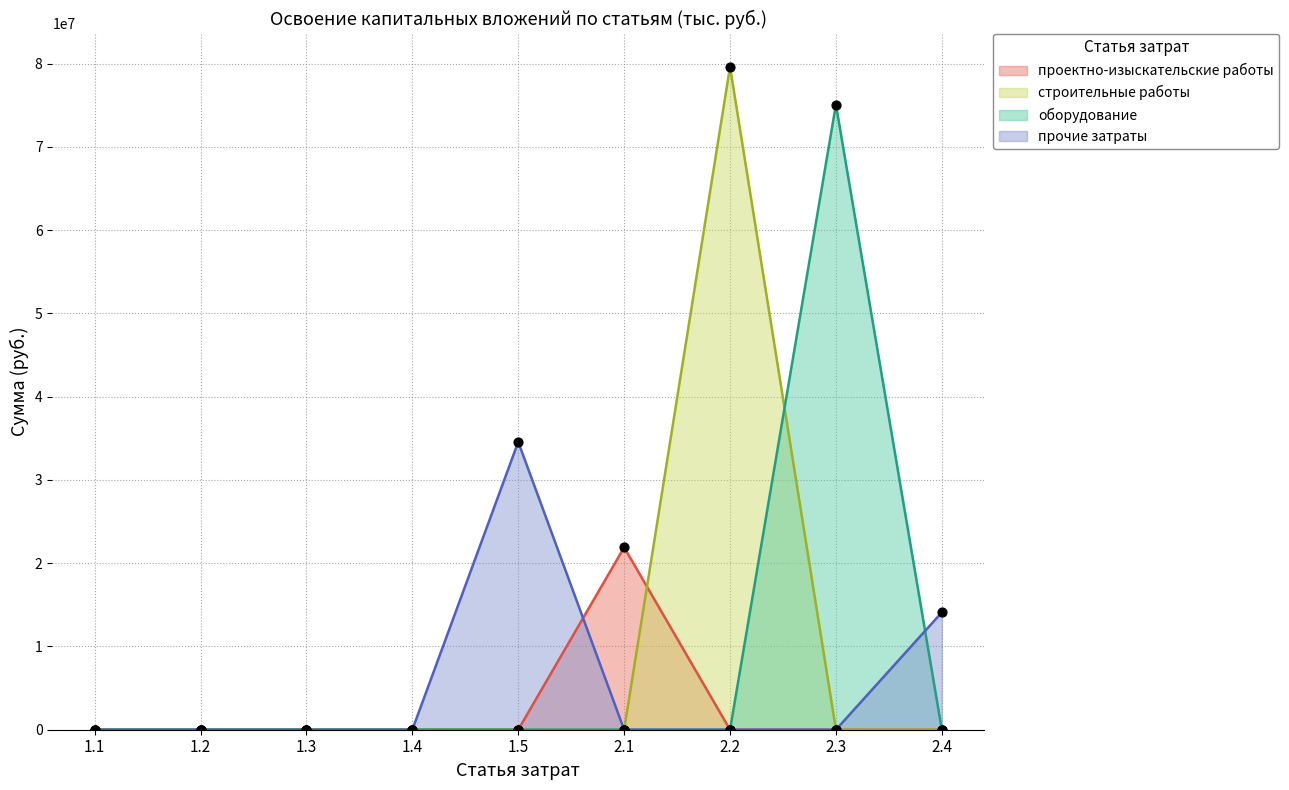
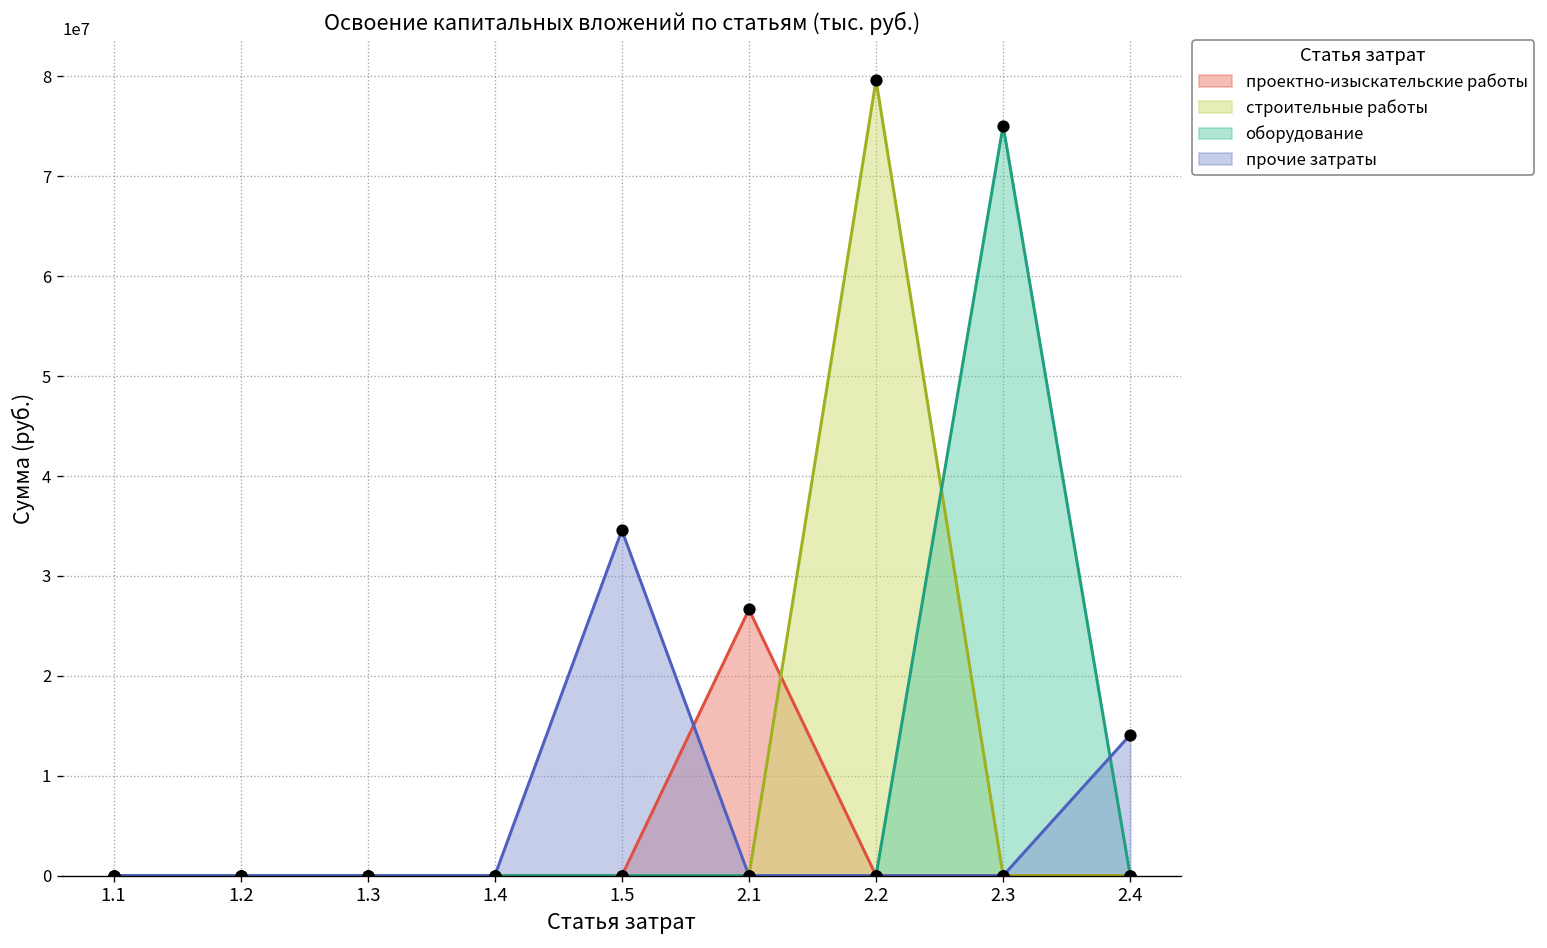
  {
    "проектно-изыскательские работы": {
-     "2.1": 22000000
+     "2.1": 27000000
    }
  }
